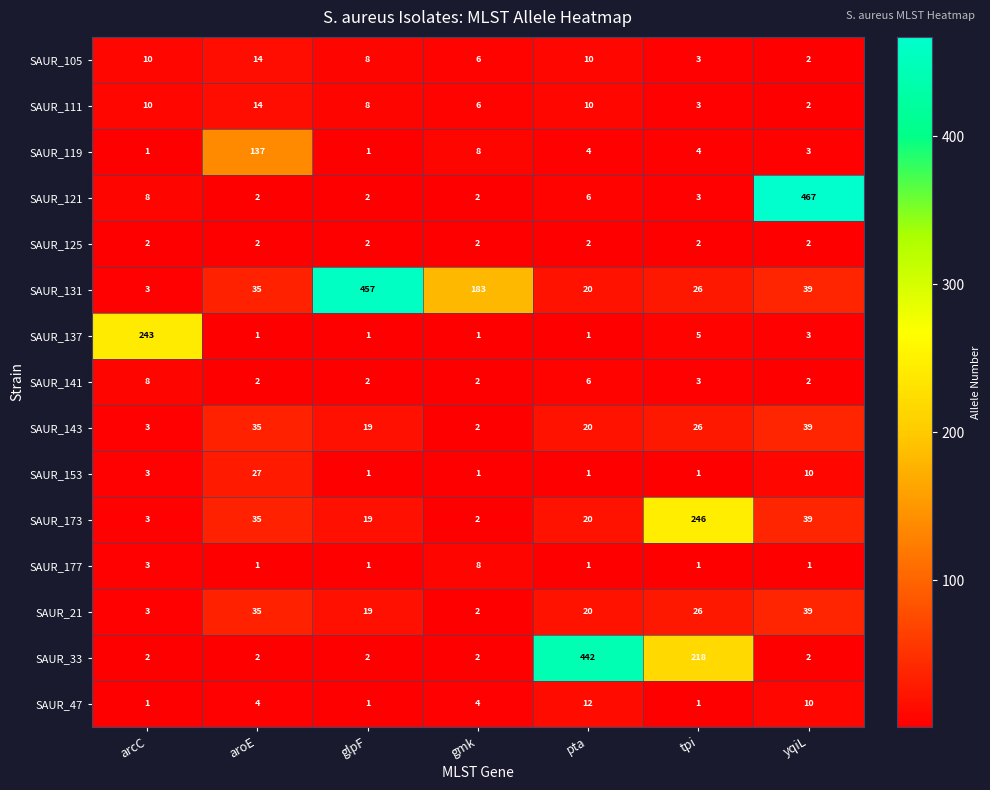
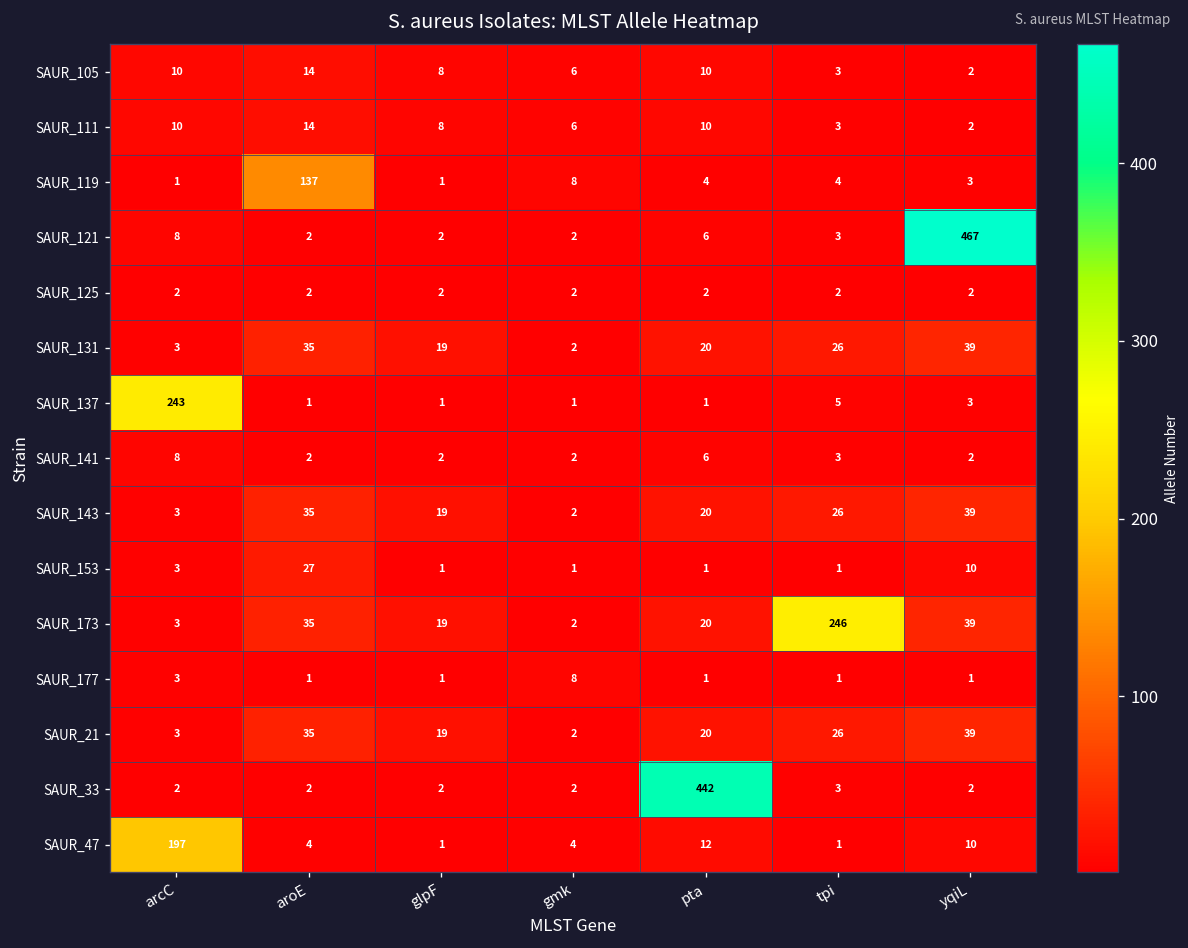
  {
    "SAUR_105": {
      "arcC": 10,
      "aroE": 14,
      "glpF": 8,
      "gmk": 6,
      "pta": 10,
      "tpi": 3,
      "yqiL": 2
    },
    "SAUR_111": {
      "arcC": 10,
      "aroE": 14,
      "glpF": 8,
      "gmk": 6,
      "pta": 10,
      "tpi": 3,
      "yqiL": 2
    },
    "SAUR_119": {
      "arcC": 1,
      "aroE": 137,
      "glpF": 1,
      "gmk": 8,
      "pta": 4,
      "tpi": 4,
      "yqiL": 3
    },
    "SAUR_121": {
      "arcC": 8,
      "aroE": 2,
      "glpF": 2,
      "gmk": 2,
      "pta": 6,
      "tpi": 3,
      "yqiL": 467
    },
    "SAUR_125": {
      "arcC": 2,
      "aroE": 2,
      "glpF": 2,
      "gmk": 2,
      "pta": 2,
      "tpi": 2,
      "yqiL": 2
    },
    "SAUR_131": {
      "arcC": 3,
      "aroE": 35,
-     "glpF": 457,
-     "gmk": 183,
+     "glpF": 19,
+     "gmk": 2,
      "pta": 20,
      "tpi": 26,
      "yqiL": 39
    },
    "SAUR_137": {
      "arcC": 243,
      "aroE": 1,
      "glpF": 1,
      "gmk": 1,
      "pta": 1,
      "tpi": 5,
      "yqiL": 3
    },
    "SAUR_141": {
      "arcC": 8,
      "aroE": 2,
      "glpF": 2,
      "gmk": 2,
      "pta": 6,
      "tpi": 3,
      "yqiL": 2
    },
    "SAUR_143": {
      "arcC": 3,
      "aroE": 35,
      "glpF": 19,
      "gmk": 2,
      "pta": 20,
      "tpi": 26,
      "yqiL": 39
    },
    "SAUR_153": {
      "arcC": 3,
      "aroE": 27,
      "glpF": 1,
      "gmk": 1,
      "pta": 1,
      "tpi": 1,
      "yqiL": 10
    },
    "SAUR_173": {
      "arcC": 3,
      "aroE": 35,
      "glpF": 19,
      "gmk": 2,
      "pta": 20,
      "tpi": 246,
      "yqiL": 39
    },
    "SAUR_177": {
      "arcC": 3,
      "aroE": 1,
      "glpF": 1,
      "gmk": 8,
      "pta": 1,
      "tpi": 1,
      "yqiL": 1
    },
    "SAUR_21": {
      "arcC": 3,
      "aroE": 35,
      "glpF": 19,
      "gmk": 2,
      "pta": 20,
      "tpi": 26,
      "yqiL": 39
    },
    "SAUR_33": {
      "arcC": 2,
      "aroE": 2,
      "glpF": 2,
      "gmk": 2,
      "pta": 442,
-     "tpi": 218,
+     "tpi": 3,
      "yqiL": 2
    },
    "SAUR_47": {
-     "arcC": 1,
+     "arcC": 197,
      "aroE": 4,
      "glpF": 1,
      "gmk": 4,
      "pta": 12,
      "tpi": 1,
      "yqiL": 10
    }
  }
